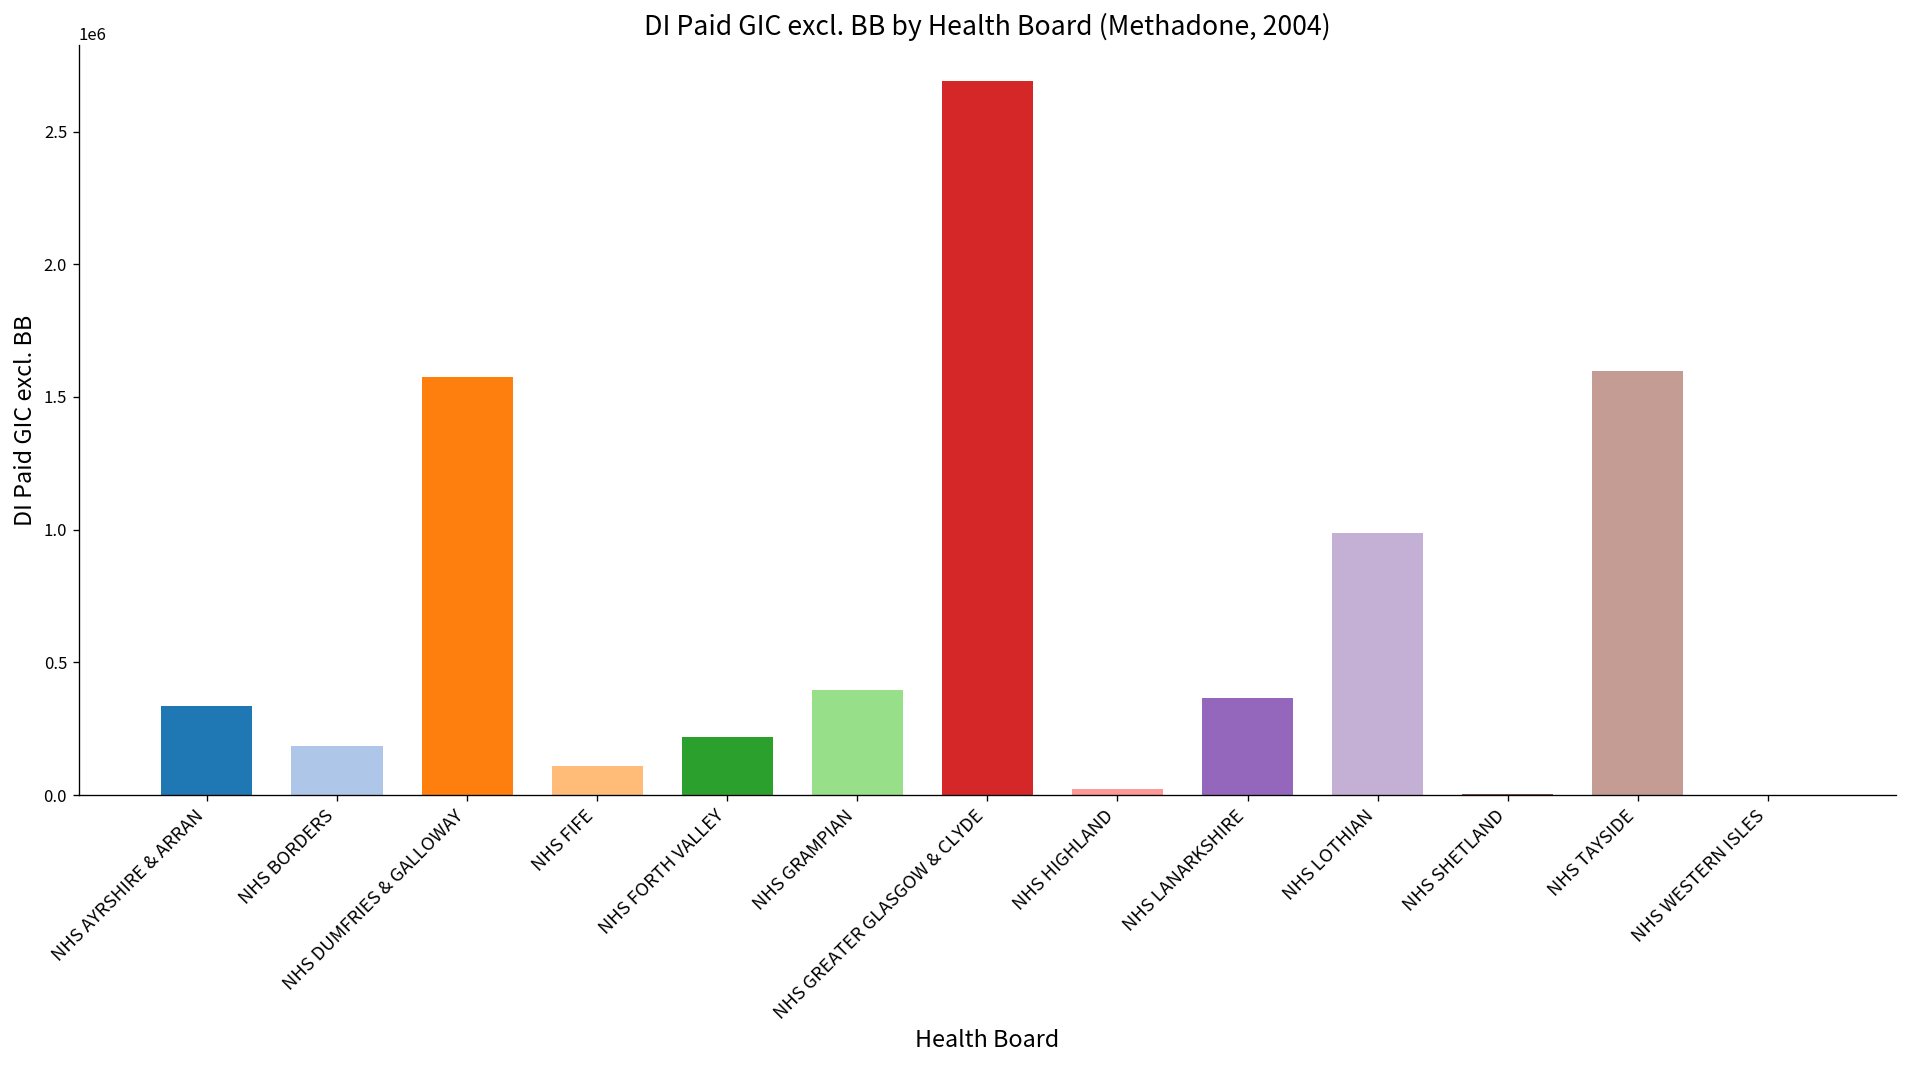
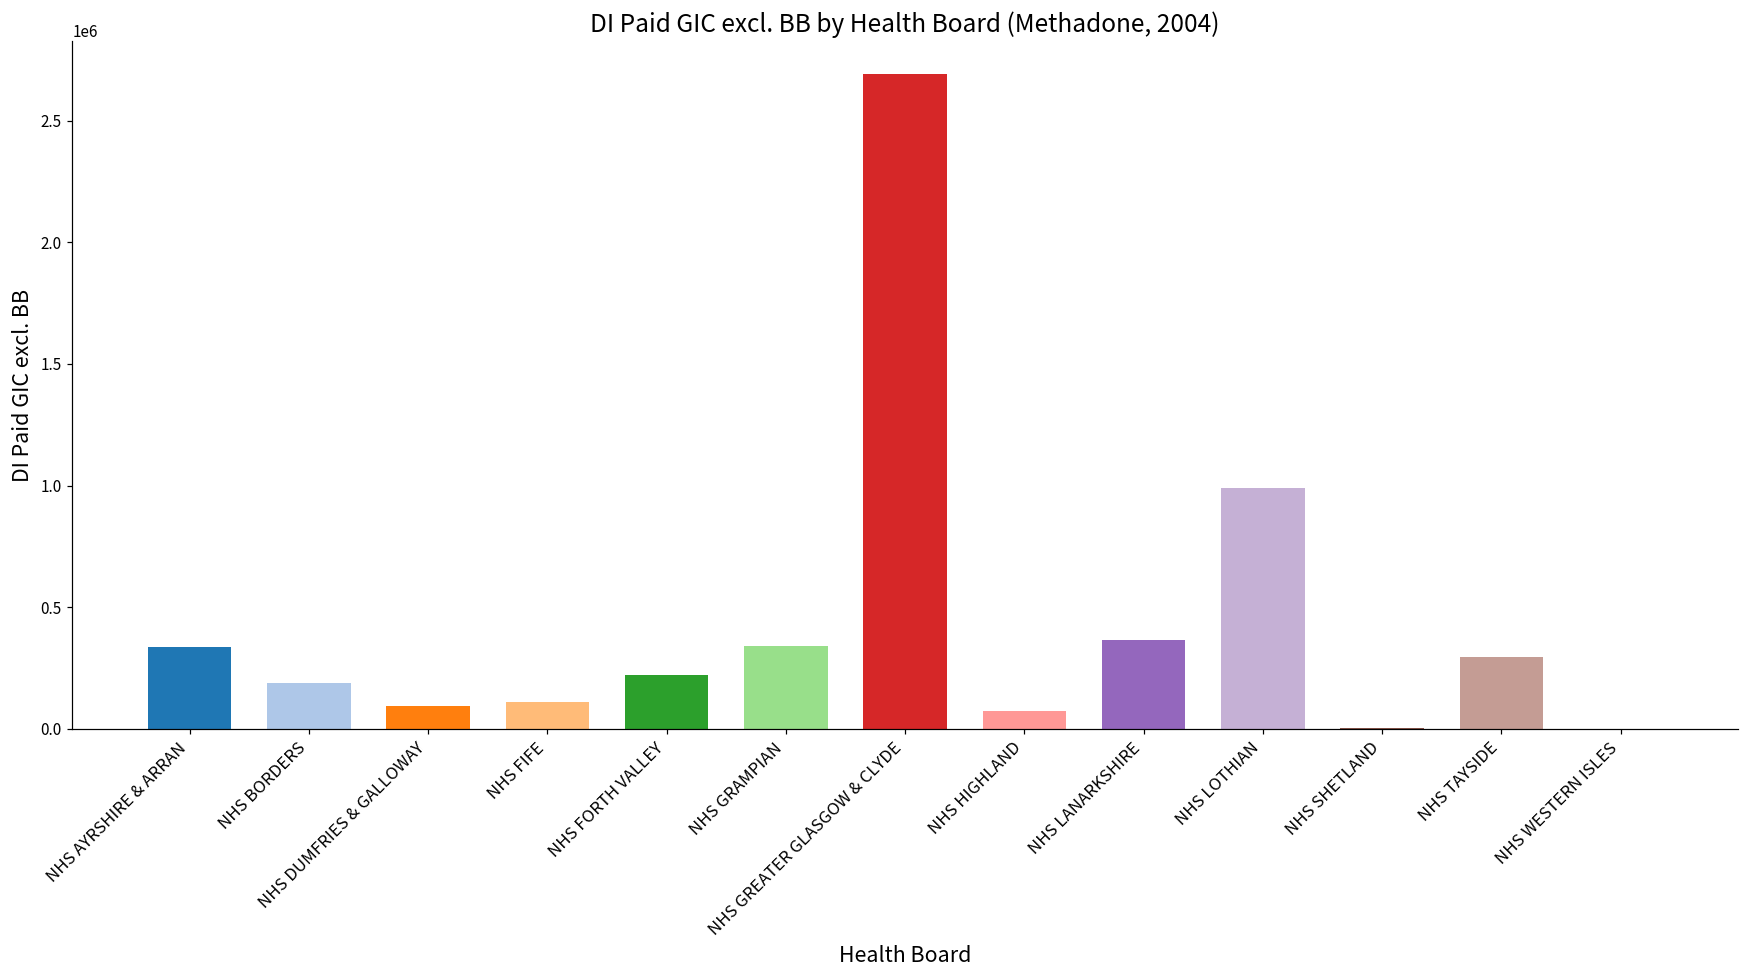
  {
    "NHS AYRSHIRE & ARRAN": 340000,
    "NHS BORDERS": 190000,
-   "NHS DUMFRIES & GALLOWAY": 1580000,
+   "NHS DUMFRIES & GALLOWAY": 90000,
    "NHS FIFE": 110000,
    "NHS FORTH VALLEY": 220000,
-   "NHS GRAMPIAN": 400000,
+   "NHS GRAMPIAN": 340000,
    "NHS GREATER GLASGOW & CLYDE": 2690000,
-   "NHS HIGHLAND": 20000,
+   "NHS HIGHLAND": 70000,
    "NHS LANARKSHIRE": 370000,
    "NHS LOTHIAN": 990000,
-   "NHS TAYSIDE": 1600000
+   "NHS TAYSIDE": 300000
  }
